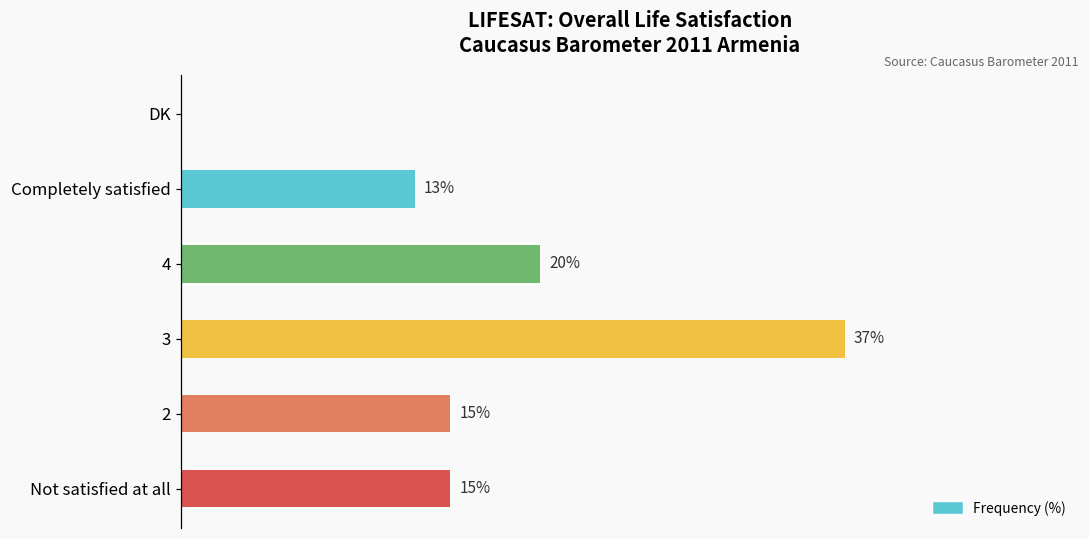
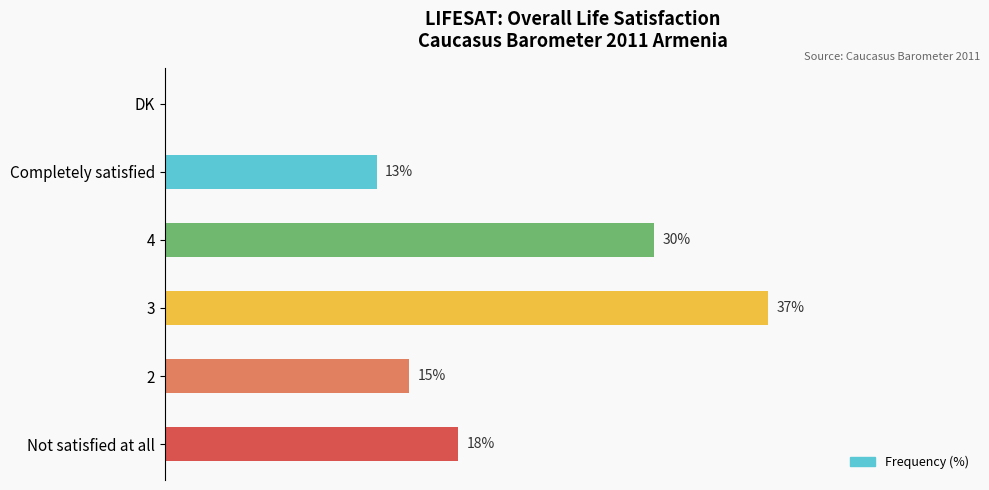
  {
    "Completely satisfied": "13%",
-   "4": "20%",
+   "4": "30%",
    "3": "37%",
    "2": "15%",
-   "Not satisfied at all": "15%"
+   "Not satisfied at all": "18%"
  }
